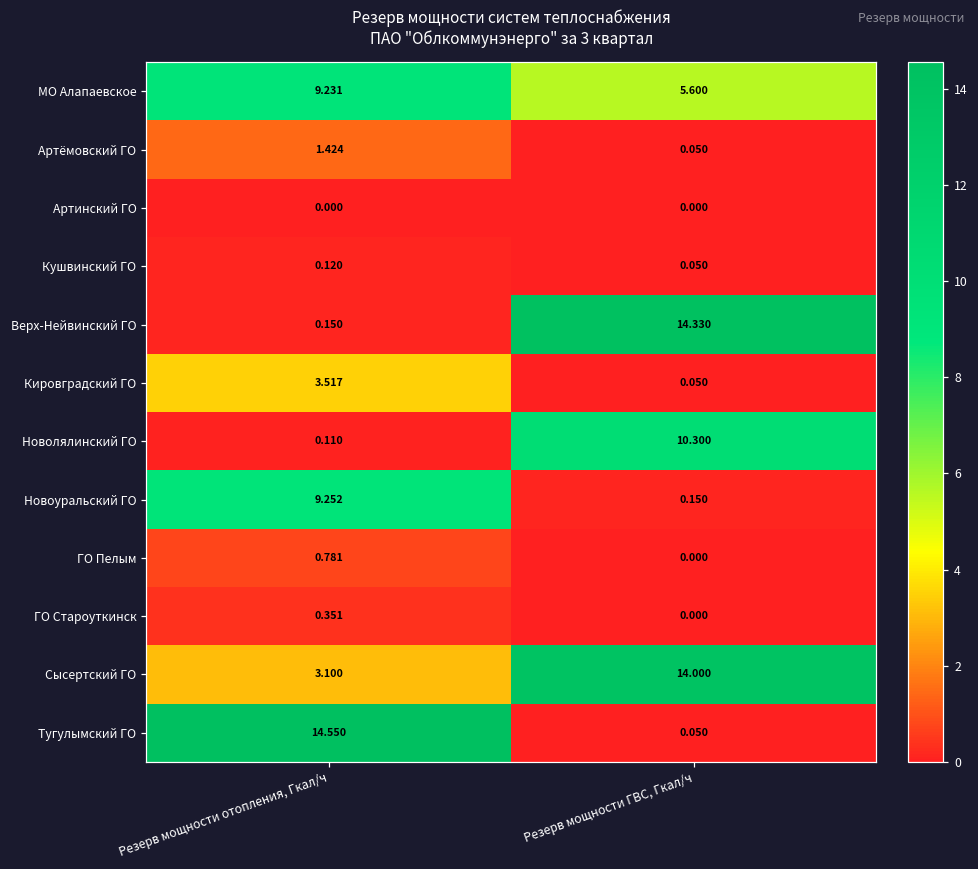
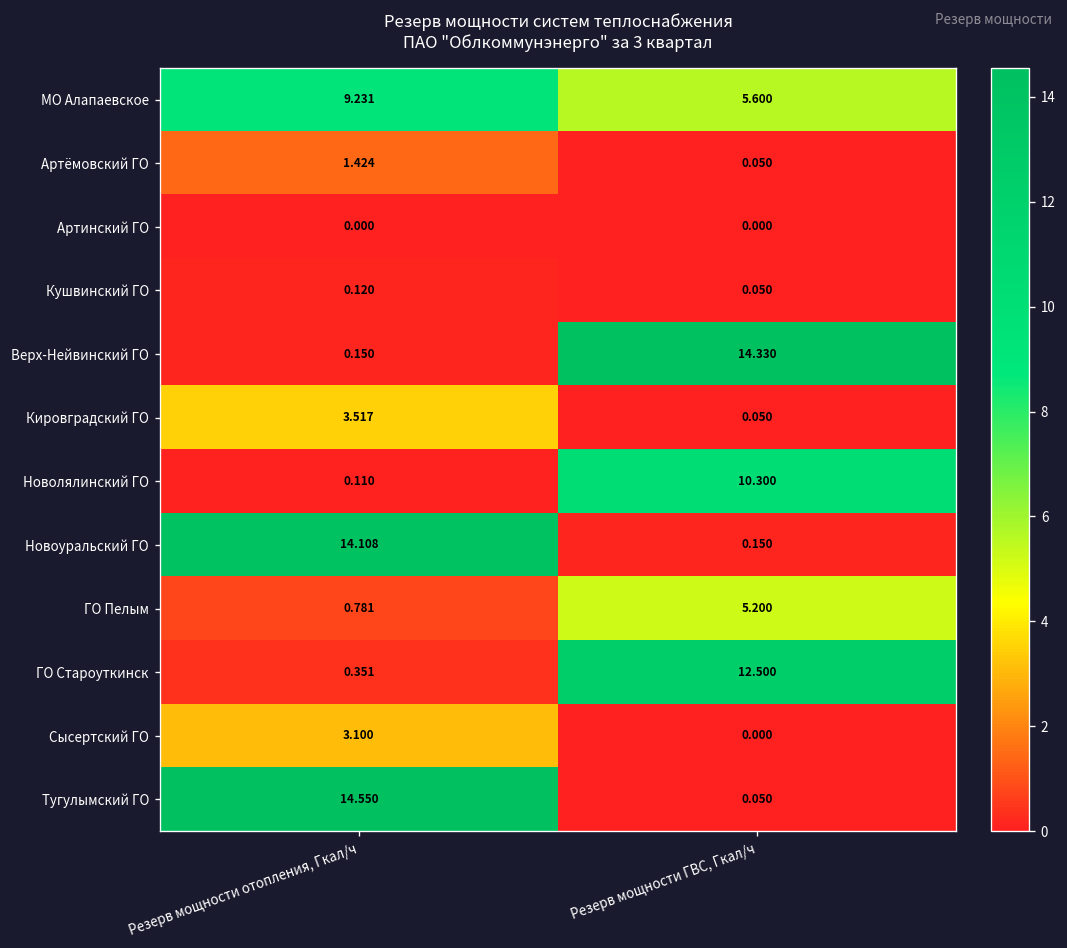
  {
    "МО Алапаевское": {
      "Резерв мощности отопления, Гкал/ч": 9.231,
      "Резерв мощности ГВС, Гкал/ч": 5.600
    },
    "Артёмовский ГО": {
      "Резерв мощности отопления, Гкал/ч": 1.424,
      "Резерв мощности ГВС, Гкал/ч": 0.050
    },
    "Артинский ГО": {
      "Резерв мощности отопления, Гкал/ч": 0.000,
      "Резерв мощности ГВС, Гкал/ч": 0.000
    },
    "Кушвинский ГО": {
      "Резерв мощности отопления, Гкал/ч": 0.120,
      "Резерв мощности ГВС, Гкал/ч": 0.050
    },
    "Верх-Нейвинский ГО": {
      "Резерв мощности отопления, Гкал/ч": 0.150,
      "Резерв мощности ГВС, Гкал/ч": 14.330
    },
    "Кировградский ГО": {
      "Резерв мощности отопления, Гкал/ч": 3.517,
      "Резерв мощности ГВС, Гкал/ч": 0.050
    },
    "Новолялинский ГО": {
      "Резерв мощности отопления, Гкал/ч": 0.110,
      "Резерв мощности ГВС, Гкал/ч": 10.300
    },
    "Новоуральский ГО": {
-     "Резерв мощности отопления, Гкал/ч": 9.252,
+     "Резерв мощности отопления, Гкал/ч": 14.108,
      "Резерв мощности ГВС, Гкал/ч": 0.150
    },
    "ГО Пелым": {
      "Резерв мощности отопления, Гкал/ч": 0.781,
-     "Резерв мощности ГВС, Гкал/ч": 0.000
+     "Резерв мощности ГВС, Гкал/ч": 5.200
    },
    "ГО Староуткинск": {
      "Резерв мощности отопления, Гкал/ч": 0.351,
-     "Резерв мощности ГВС, Гкал/ч": 0.000
+     "Резерв мощности ГВС, Гкал/ч": 12.500
    },
    "Сысертский ГО": {
      "Резерв мощности отопления, Гкал/ч": 3.100,
-     "Резерв мощности ГВС, Гкал/ч": 14.000
+     "Резерв мощности ГВС, Гкал/ч": 0.000
    },
    "Тугулымский ГО": {
      "Резерв мощности отопления, Гкал/ч": 14.550,
      "Резерв мощности ГВС, Гкал/ч": 0.050
    }
  }
